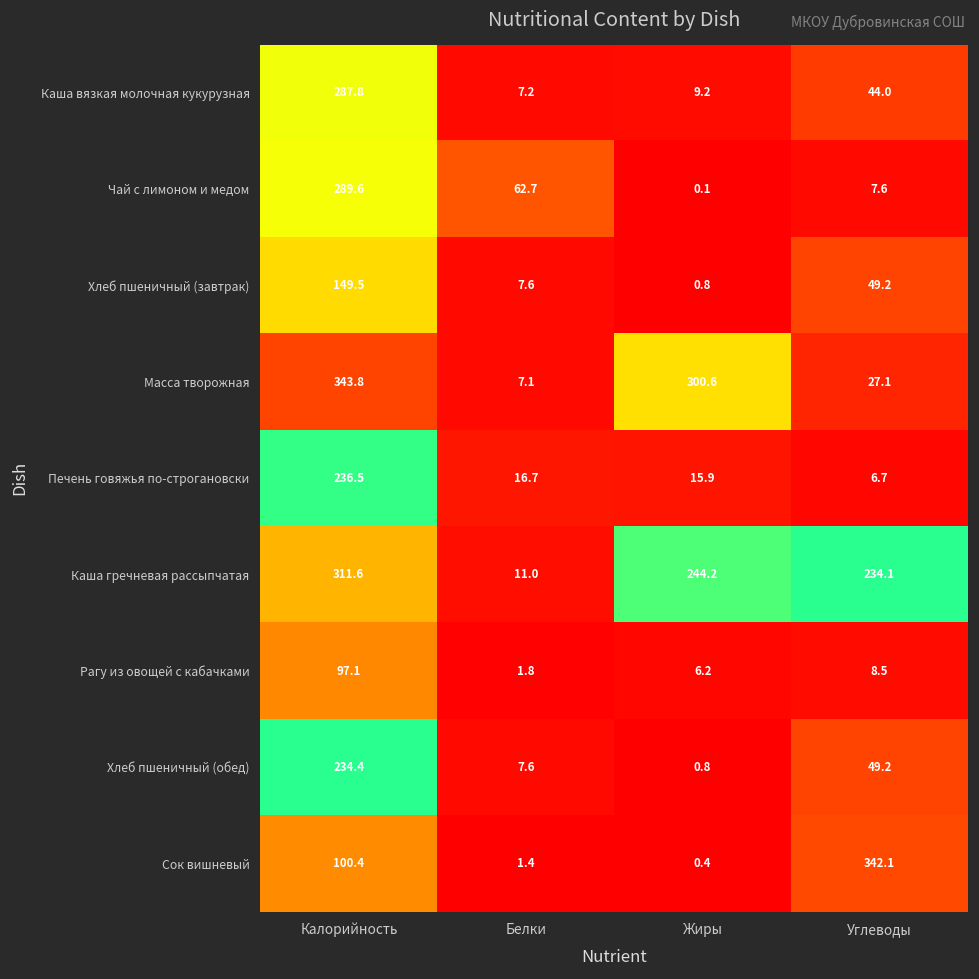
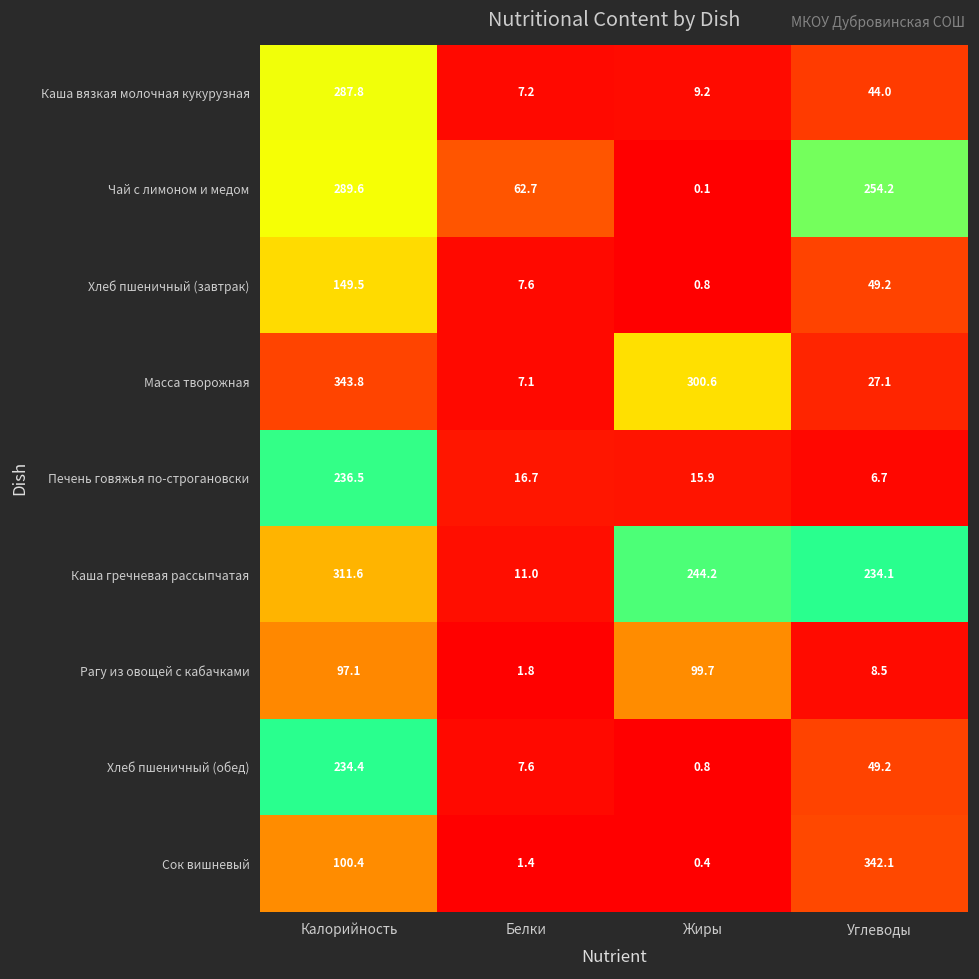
  {
    "Каша вязкая молочная кукурузная": {
      "Калорийность": 287.8,
      "Белки": 7.2,
      "Жиры": 9.2,
      "Углеводы": 44.0
    },
    "Чай с лимоном и медом": {
      "Калорийность": 289.6,
      "Белки": 62.7,
      "Жиры": 0.1,
-     "Углеводы": 7.6
+     "Углеводы": 254.2
    },
    "Хлеб пшеничный (завтрак)": {
      "Калорийность": 149.5,
      "Белки": 7.6,
      "Жиры": 0.8,
      "Углеводы": 49.2
    },
    "Масса творожная": {
      "Калорийность": 343.8,
      "Белки": 7.1,
      "Жиры": 300.6,
      "Углеводы": 27.1
    },
    "Печень говяжья по-строгановски": {
      "Калорийность": 236.5,
      "Белки": 16.7,
      "Жиры": 15.9,
      "Углеводы": 6.7
    },
    "Каша гречневая рассыпчатая": {
      "Калорийность": 311.6,
      "Белки": 11.0,
      "Жиры": 244.2,
      "Углеводы": 234.1
    },
    "Рагу из овощей с кабачками": {
      "Калорийность": 97.1,
      "Белки": 1.8,
-     "Жиры": 6.2,
+     "Жиры": 99.7,
      "Углеводы": 8.5
    },
    "Хлеб пшеничный (обед)": {
      "Калорийность": 234.4,
      "Белки": 7.6,
      "Жиры": 0.8,
      "Углеводы": 49.2
    },
    "Сок вишневый": {
      "Калорийность": 100.4,
      "Белки": 1.4,
      "Жиры": 0.4,
      "Углеводы": 342.1
    }
  }
